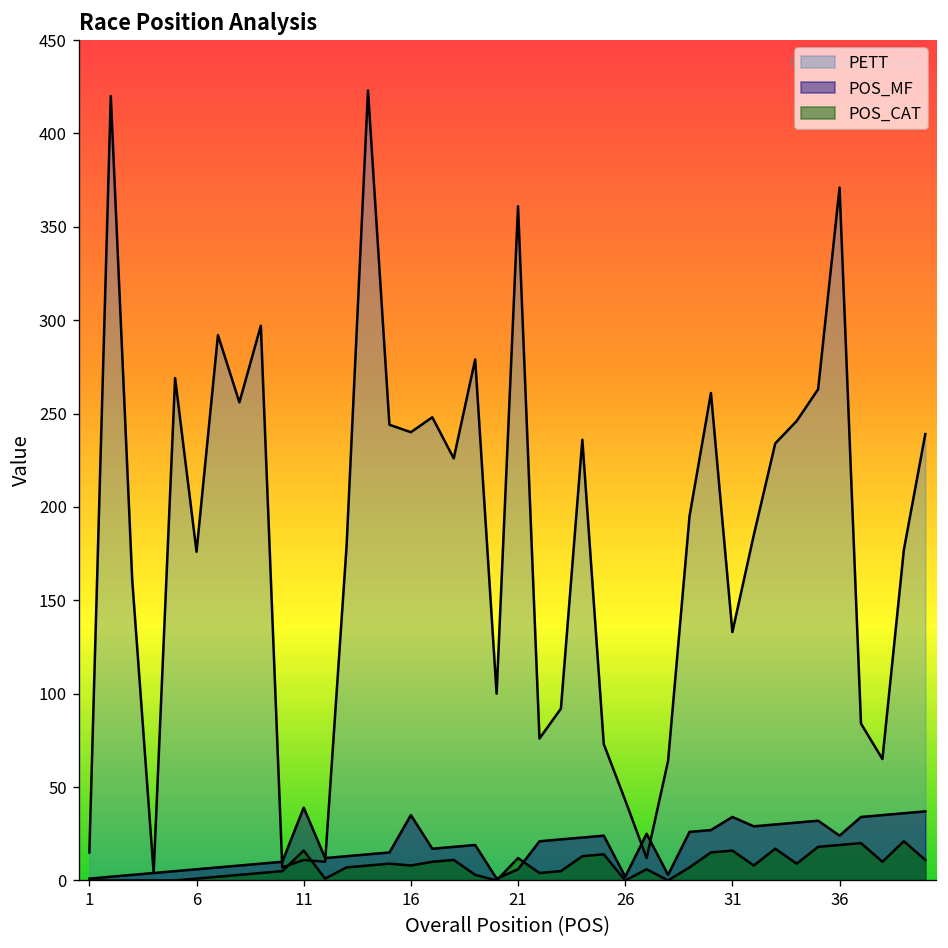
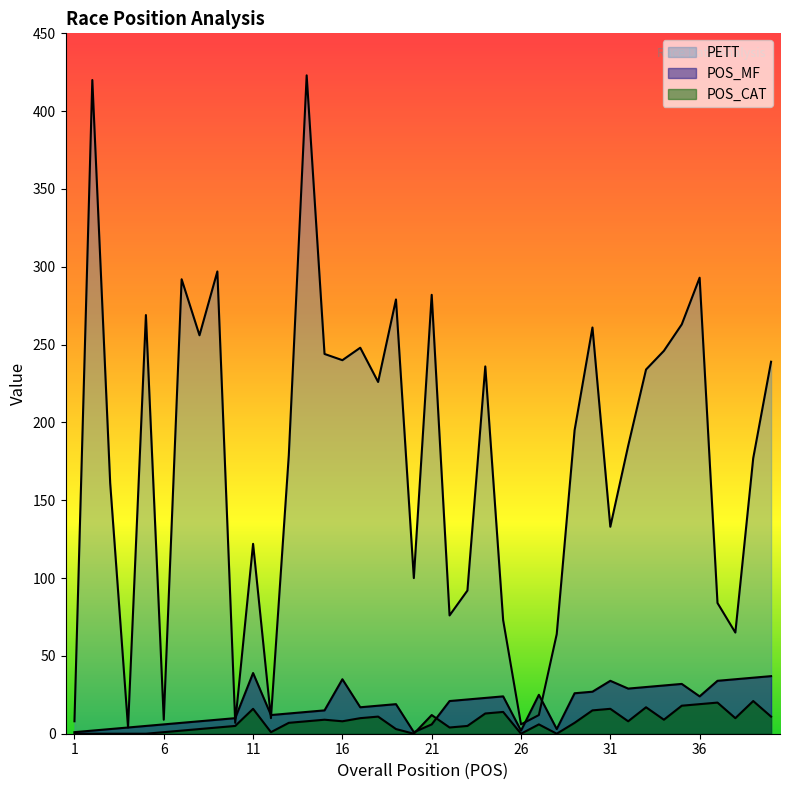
  {
    "PETT": {
-     "1": 15,
-     "6": 176,
-     "11": 11,
+     "1": 8,
+     "6": 9,
+     "11": 122,
      "16": 240,
-     "21": 361,
-     "26": 43,
+     "21": 282,
+     "26": 6,
      "31": 133,
-     "36": 371
+     "36": 293
    },
    "POS_MF": {
      "6": 6,
      "11": 39,
      "16": 35,
      "21": 6,
      "26": 2,
      "31": 34,
      "36": 24
    },
    "POS_CAT": {
      "6": 1,
      "11": 16,
      "16": 8,
      "21": 12,
      "26": 0,
      "31": 16,
      "36": 19
    }
  }
